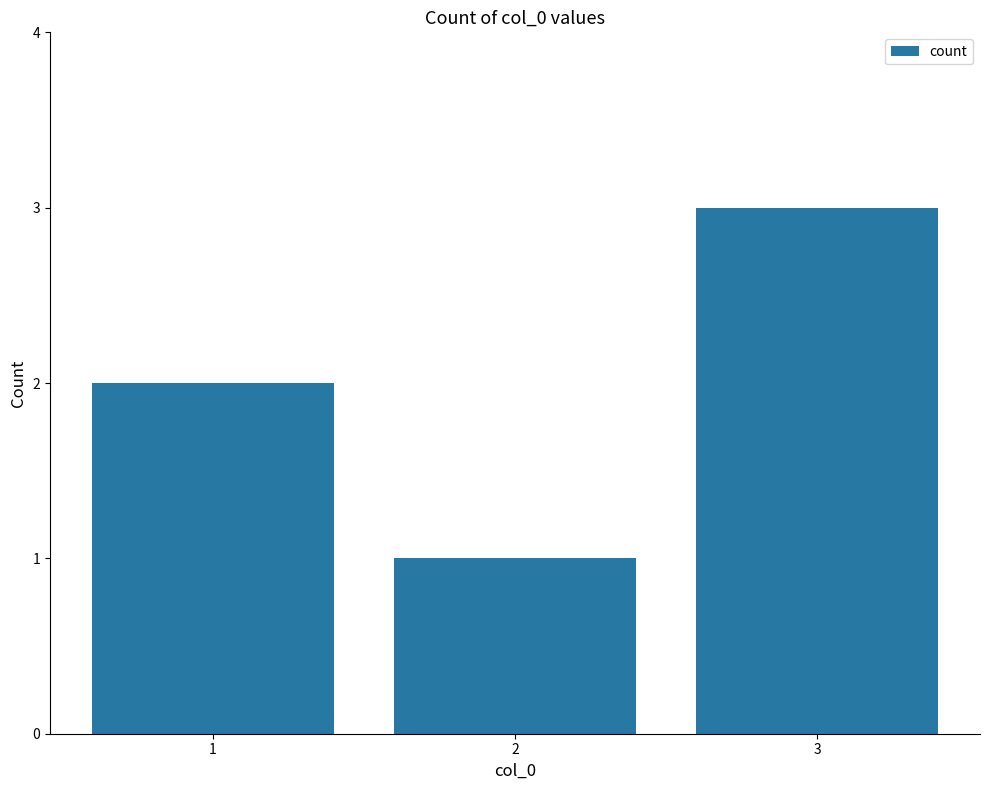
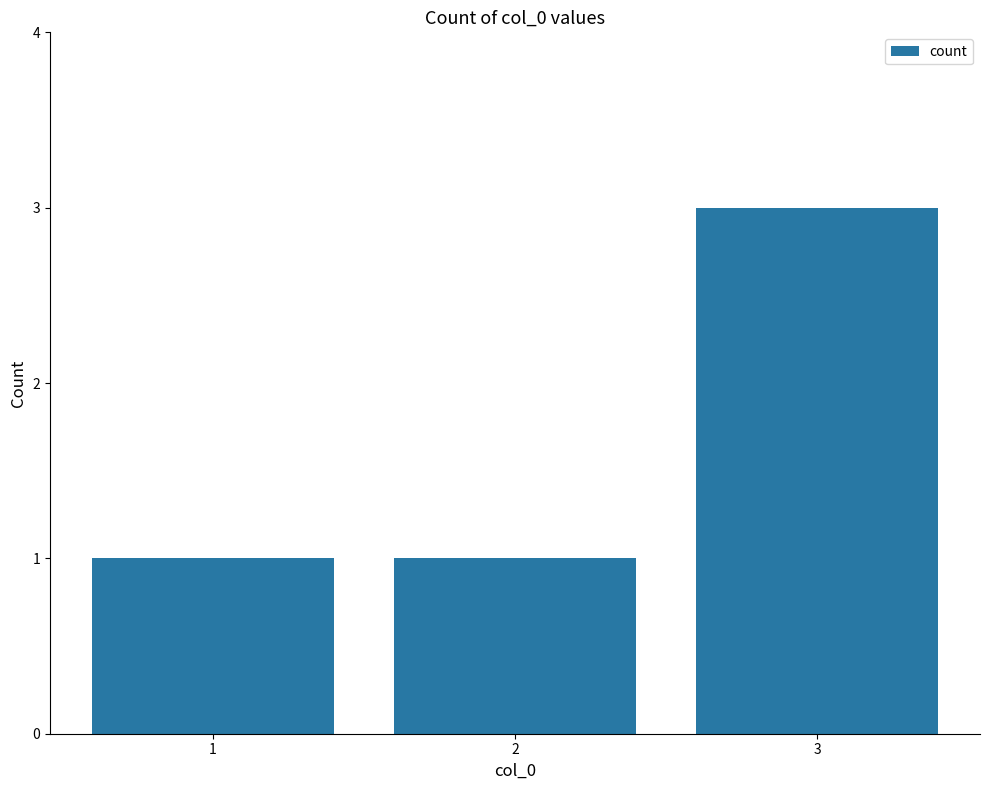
  {
-   "1": 2,
+   "1": 1,
    "2": 1,
    "3": 3
  }
